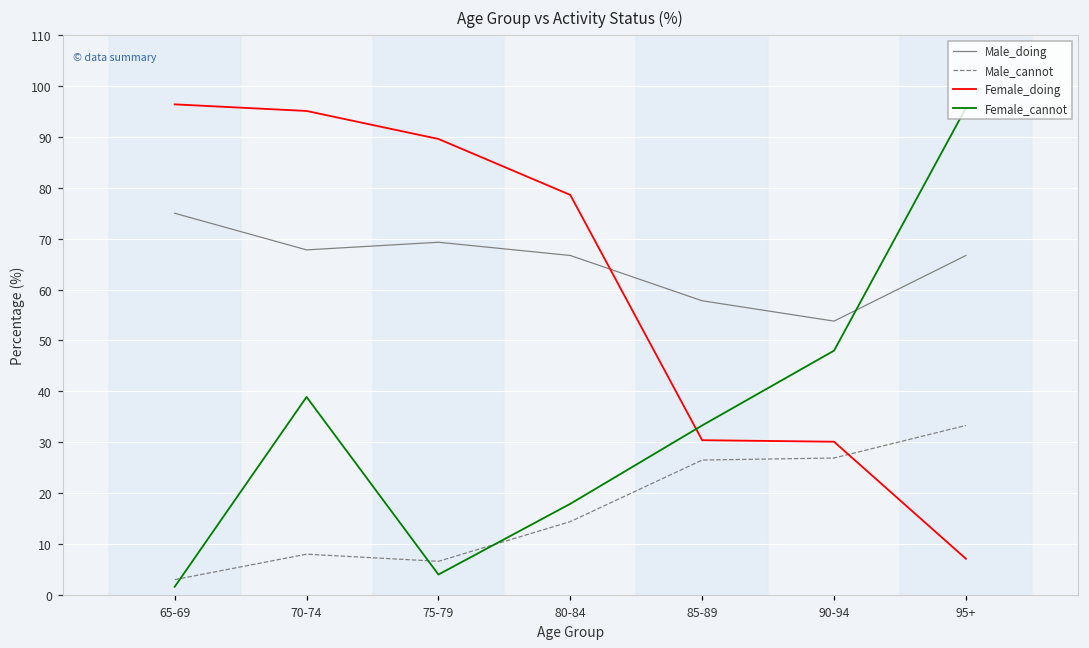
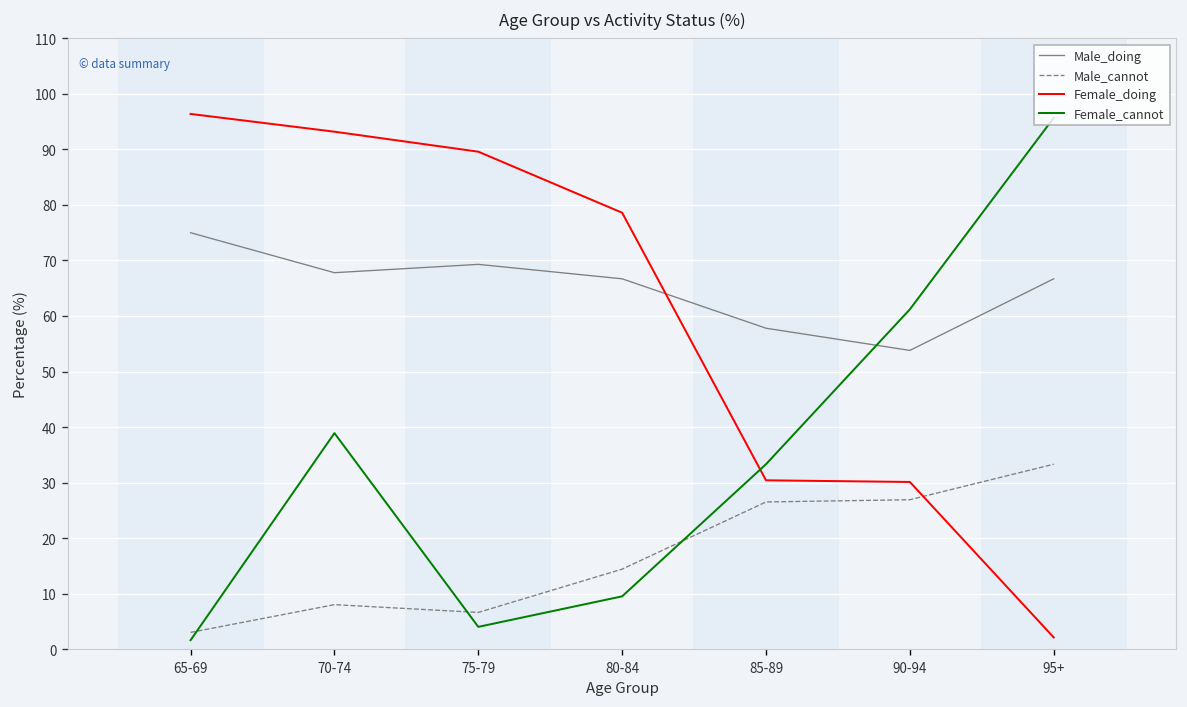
  {
    "Female_doing": {
      "65-69": 96,
-     "70-74": 95,
+     "70-74": 93,
      "75-79": 90,
      "80-84": 79,
      "85-89": 30,
      "90-94": 30,
-     "95+": 7
+     "95+": 2
    },
    "Female_cannot": {
      "65-69": 2,
      "70-74": 39,
      "75-79": 4,
-     "80-84": 18,
+     "80-84": 10,
      "85-89": 33,
-     "90-94": 48
+     "90-94": 61
    }
  }
